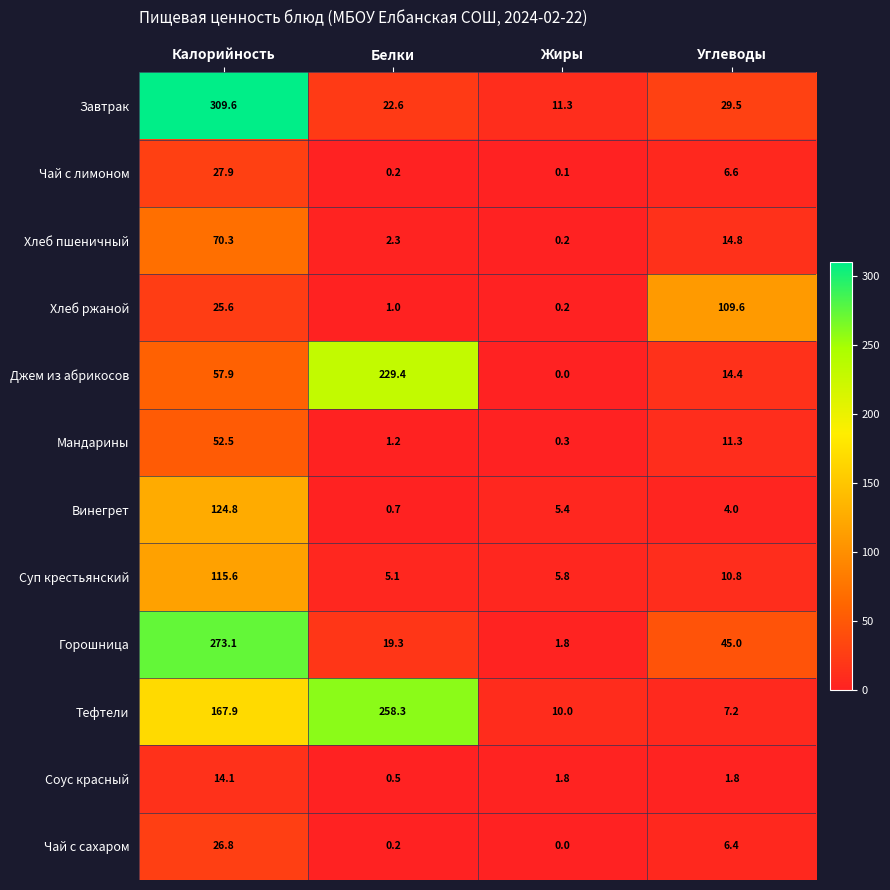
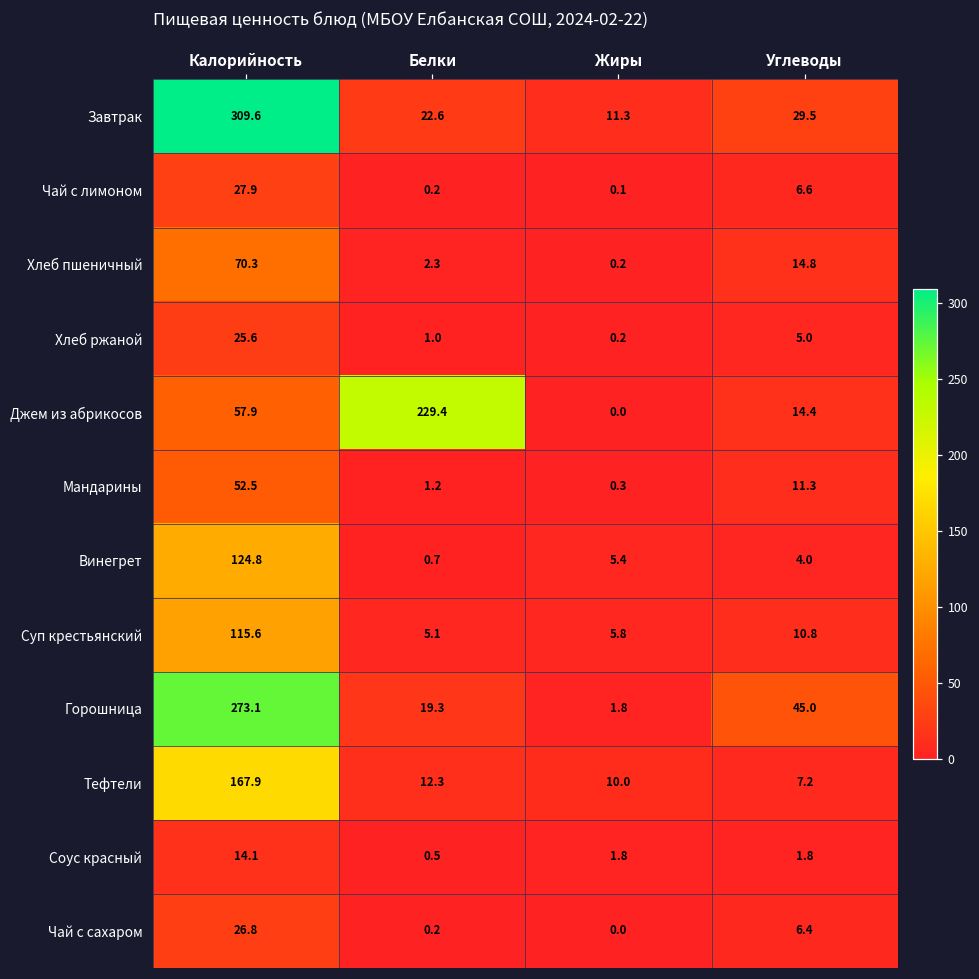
  {
    "Завтрак": {
      "Калорийность": 309.6,
      "Белки": 22.6,
      "Жиры": 11.3,
      "Углеводы": 29.5
    },
    "Чай с лимоном": {
      "Калорийность": 27.9,
      "Белки": 0.2,
      "Жиры": 0.1,
      "Углеводы": 6.6
    },
    "Хлеб пшеничный": {
      "Калорийность": 70.3,
      "Белки": 2.3,
      "Жиры": 0.2,
      "Углеводы": 14.8
    },
    "Хлеб ржаной": {
      "Калорийность": 25.6,
      "Белки": 1.0,
      "Жиры": 0.2,
-     "Углеводы": 109.6
+     "Углеводы": 5.0
    },
    "Джем из абрикосов": {
      "Калорийность": 57.9,
      "Белки": 229.4,
      "Жиры": 0.0,
      "Углеводы": 14.4
    },
    "Мандарины": {
      "Калорийность": 52.5,
      "Белки": 1.2,
      "Жиры": 0.3,
      "Углеводы": 11.3
    },
    "Винегрет": {
      "Калорийность": 124.8,
      "Белки": 0.7,
      "Жиры": 5.4,
      "Углеводы": 4.0
    },
    "Суп крестьянский": {
      "Калорийность": 115.6,
      "Белки": 5.1,
      "Жиры": 5.8,
      "Углеводы": 10.8
    },
    "Горошница": {
      "Калорийность": 273.1,
      "Белки": 19.3,
      "Жиры": 1.8,
      "Углеводы": 45.0
    },
    "Тефтели": {
      "Калорийность": 167.9,
-     "Белки": 258.3,
+     "Белки": 12.3,
      "Жиры": 10.0,
      "Углеводы": 7.2
    },
    "Соус красный": {
      "Калорийность": 14.1,
      "Белки": 0.5,
      "Жиры": 1.8,
      "Углеводы": 1.8
    },
    "Чай с сахаром": {
      "Калорийность": 26.8,
      "Белки": 0.2,
      "Жиры": 0.0,
      "Углеводы": 6.4
    }
  }
